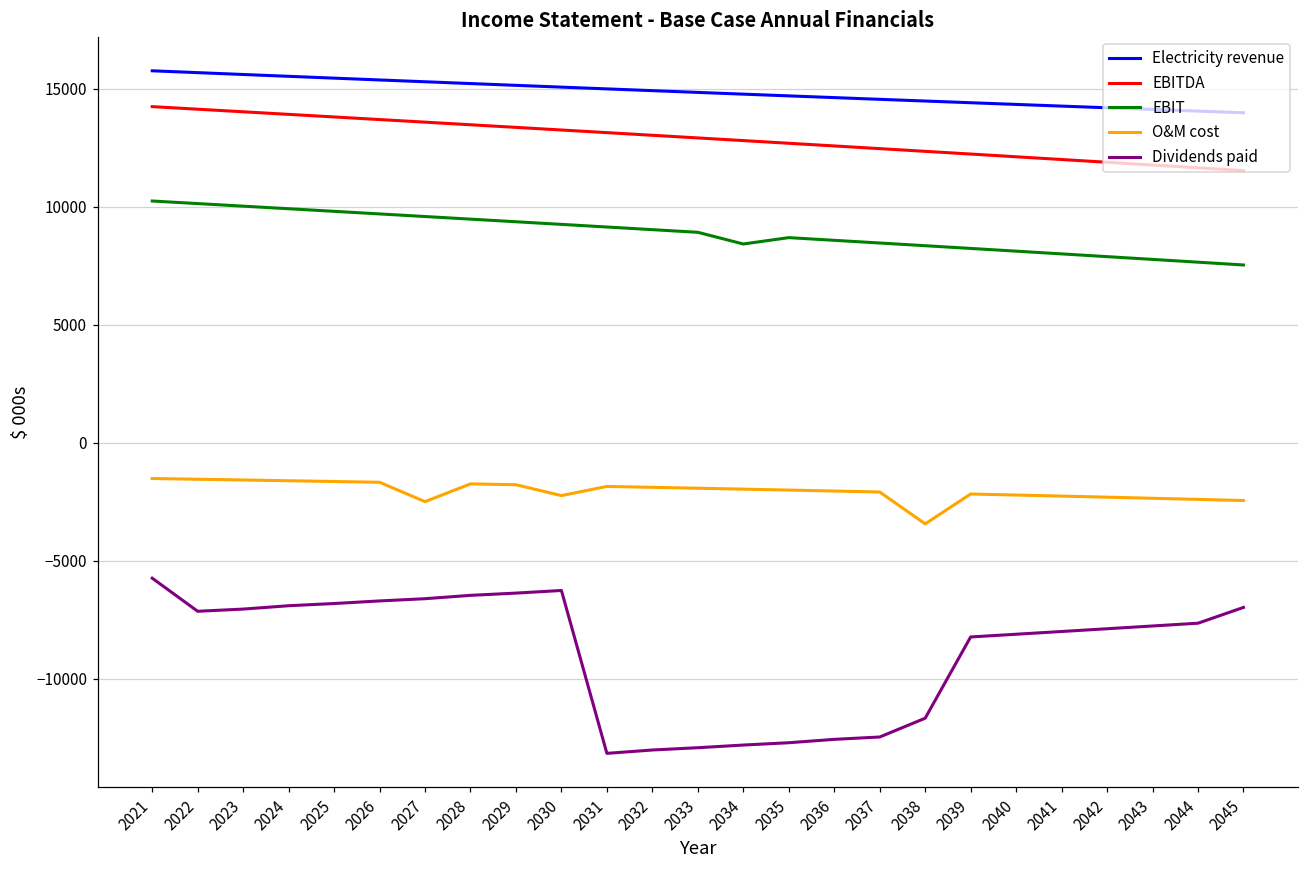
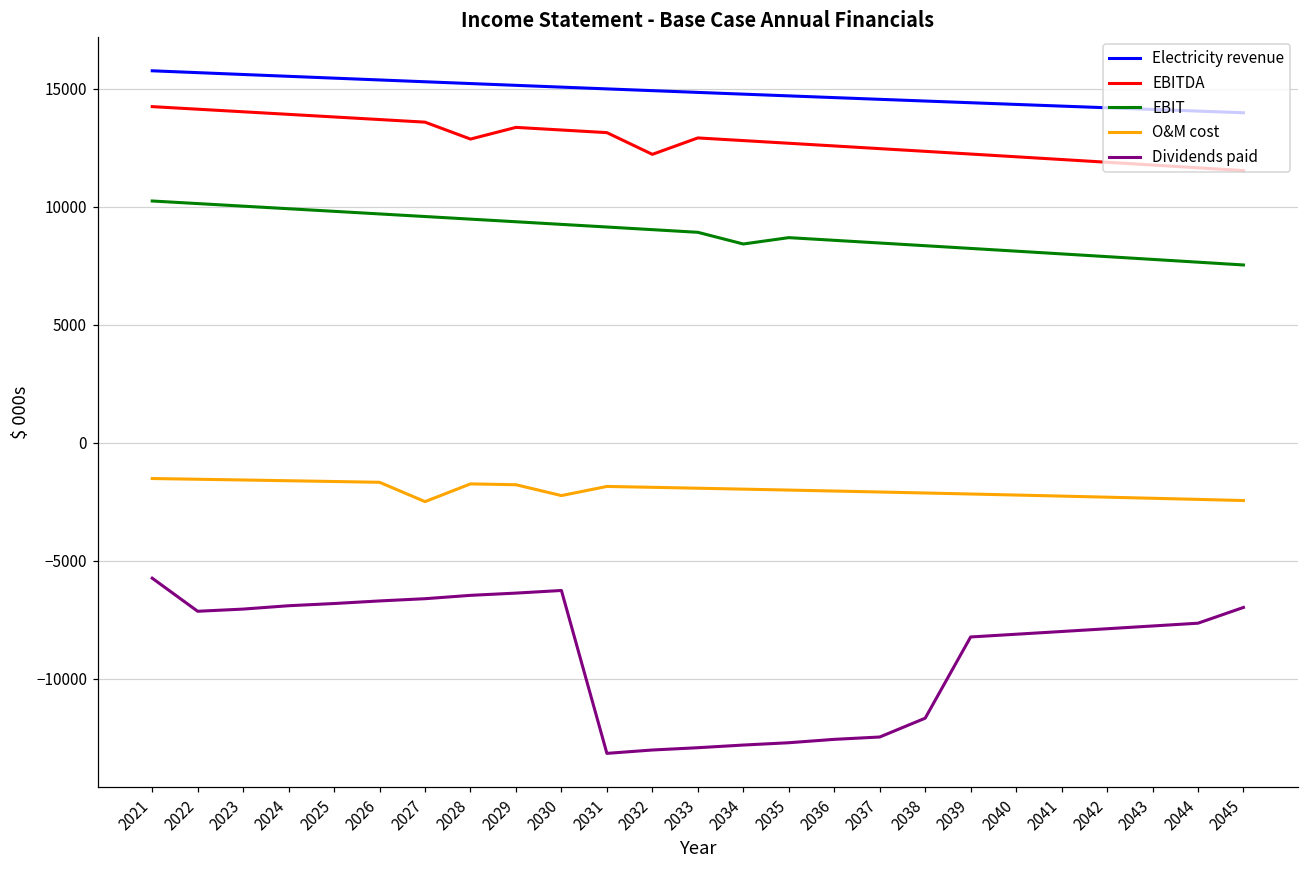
  {
    "Electricity revenue": {
      "2021": 15800,
      "2022": 15700,
      "2023": 15600,
      "2024": 15500,
      "2025": 15500,
      "2026": 15400,
      "2027": 15300,
      "2028": 15200,
      "2029": 15100,
      "2030": 15100,
      "2031": 15000,
      "2032": 14900,
      "2033": 14800,
      "2034": 14800,
      "2035": 14700,
      "2036": 14600,
      "2037": 14600,
      "2038": 14500,
      "2039": 14400,
      "2040": 14300,
      "2041": 14300
    },
    "EBITDA": {
      "2021": 14200,
      "2022": 14100,
      "2023": 14000,
      "2024": 13900,
      "2025": 13800,
      "2026": 13700,
      "2027": 13600,
-     "2028": 13500,
+     "2028": 12900,
      "2029": 13400,
      "2030": 13300,
      "2031": 13100,
-     "2032": 13000,
+     "2032": 12200,
      "2033": 12900,
      "2034": 12800,
      "2035": 12700,
      "2036": 12600,
      "2037": 12500,
      "2038": 12300,
      "2039": 12200,
      "2040": 12100,
      "2041": 12000,
      "2043": 11800,
      "2044": 11700,
      "2045": 11500
    },
    "EBIT": {
      "2021": 10200,
      "2022": 10100,
      "2023": 10000,
      "2024": 9900,
      "2025": 9800,
      "2026": 9700,
      "2027": 9600,
      "2028": 9500,
      "2029": 9400,
      "2030": 9300,
      "2031": 9100,
      "2032": 9000,
      "2033": 8900,
      "2034": 8400,
      "2035": 8700,
      "2036": 8600,
      "2037": 8500,
      "2038": 8300,
      "2039": 8200,
      "2040": 8100,
      "2041": 8000,
      "2042": 7900,
      "2043": 7800,
      "2044": 7700,
      "2045": 7500
    },
    "O&M cost": {
      "2021": -1500,
      "2022": -1500,
      "2023": -1600,
      "2024": -1600,
      "2025": -1600,
      "2026": -1700,
      "2027": -2500,
      "2028": -1700,
      "2029": -1800,
      "2030": -2200,
      "2031": -1900,
      "2032": -1900,
      "2033": -1900,
      "2034": -2000,
      "2035": -2000,
      "2036": -2000,
      "2037": -2100,
-     "2038": -3400,
+     "2038": -2100,
      "2039": -2200,
      "2040": -2200,
      "2041": -2300,
      "2042": -2300,
      "2043": -2400,
      "2044": -2400,
      "2045": -2500
    },
    "Dividends paid": {
      "2021": -5700,
      "2022": -7100,
      "2023": -7100,
      "2024": -6900,
      "2025": -6800,
      "2026": -6700,
      "2027": -6600,
      "2028": -6500,
      "2029": -6400,
      "2030": -6300,
      "2031": -13200,
      "2032": -13000,
      "2033": -12900,
      "2034": -12800,
      "2035": -12700,
      "2036": -12600,
      "2037": -12500,
      "2038": -11700,
      "2039": -8200,
      "2040": -8100,
      "2041": -8000,
      "2042": -7900,
      "2043": -7800,
      "2044": -7700,
      "2045": -7000
    }
  }
